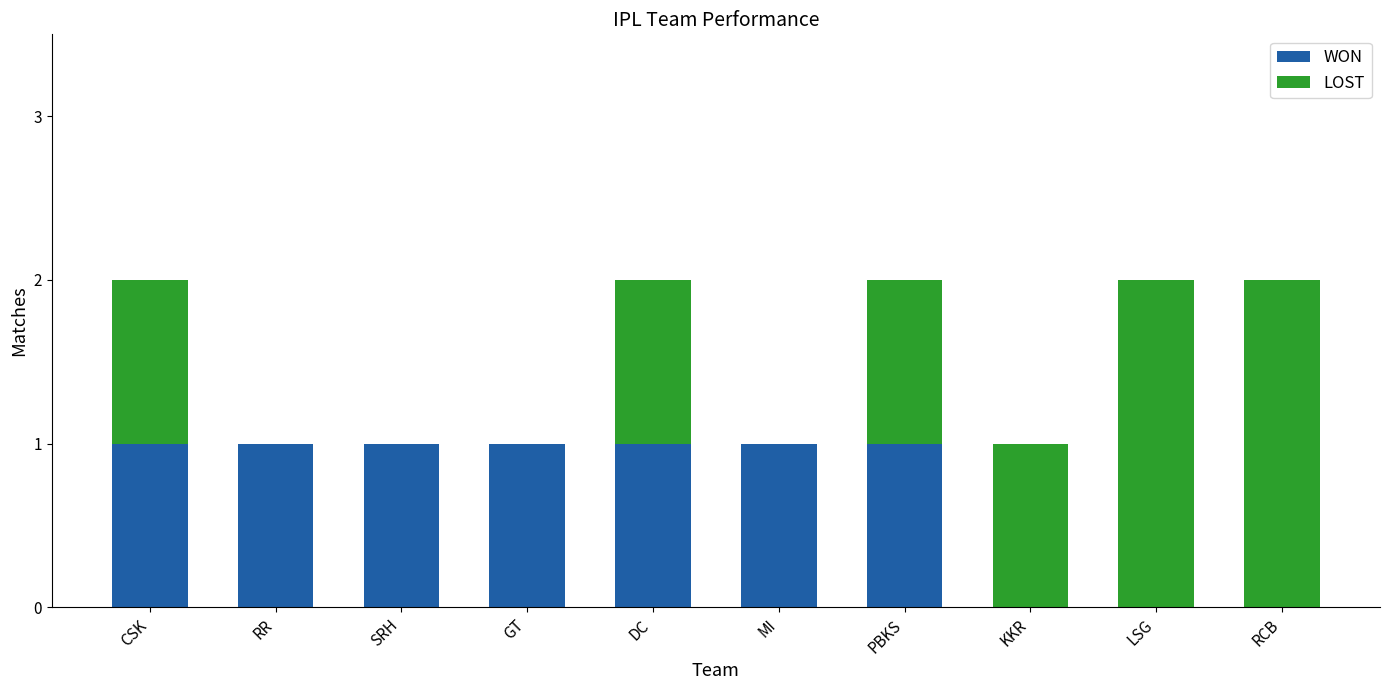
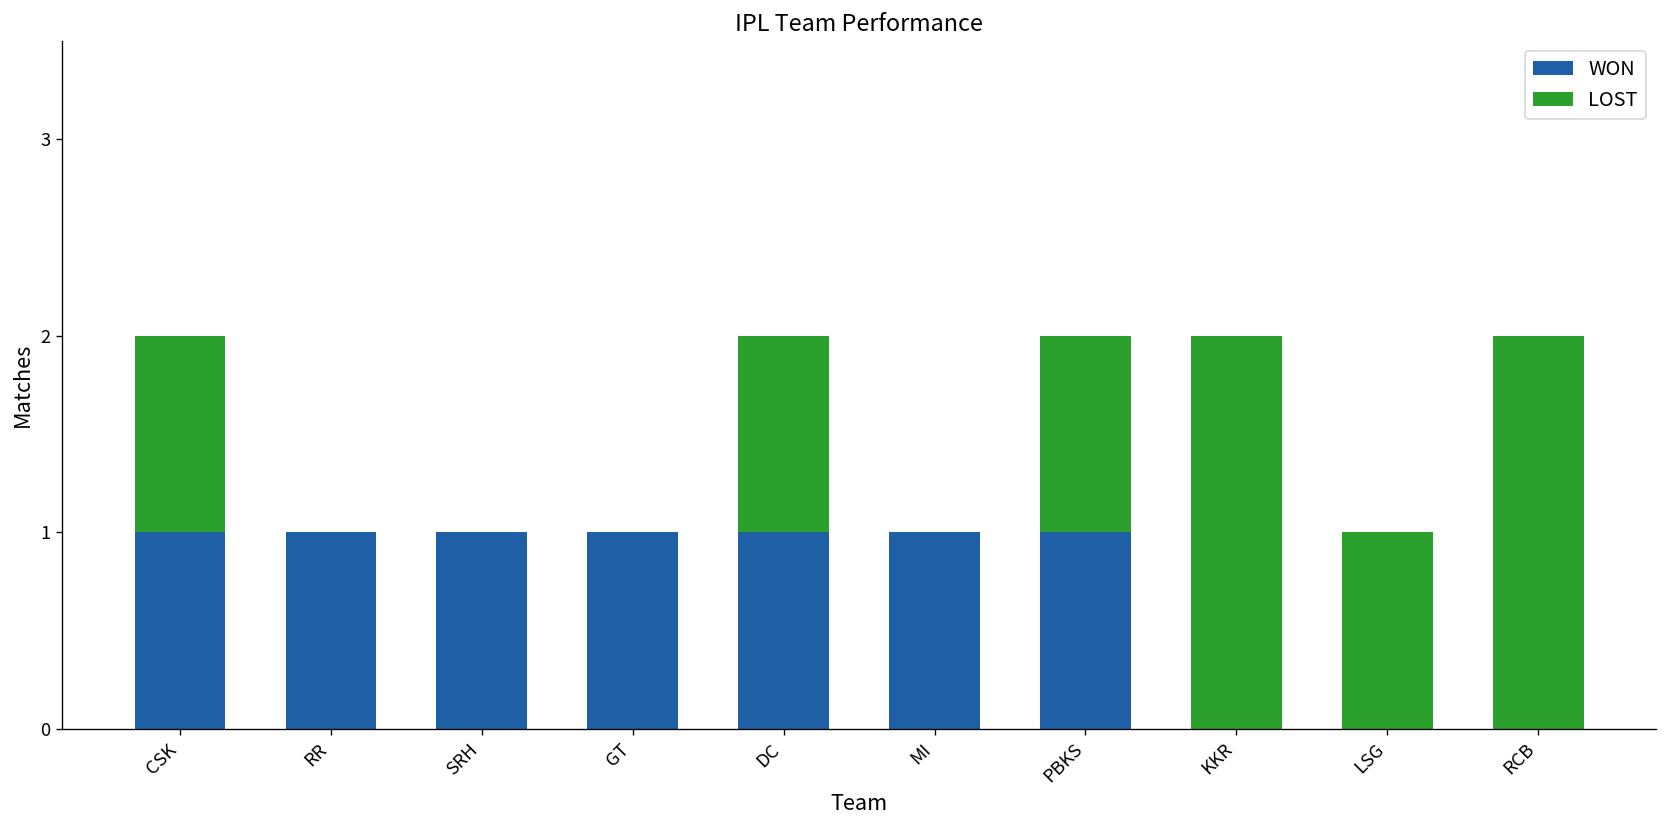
  {
    "WON": {
      "CSK": 1,
      "RR": 1,
      "SRH": 1,
      "GT": 1,
      "DC": 1,
      "MI": 1,
      "PBKS": 1,
      "KKR": 0,
      "LSG": 0,
      "RCB": 0
    },
    "LOST": {
-     "KKR": 1,
-     "LSG": 2
+     "KKR": 2,
+     "LSG": 1
    }
  }
